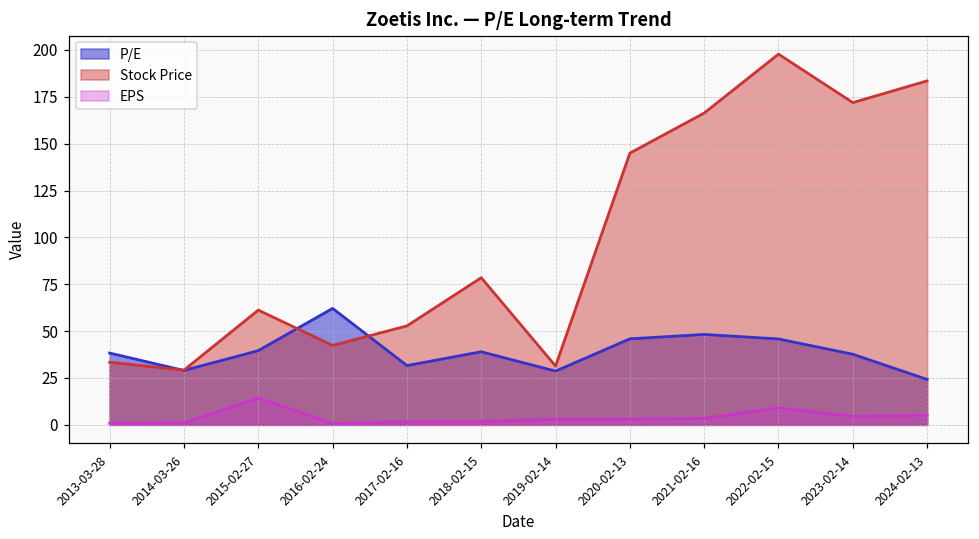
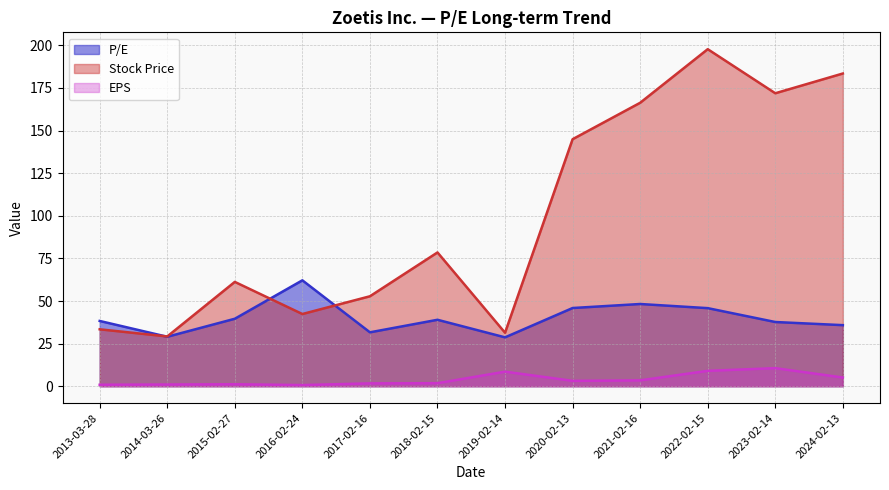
  {
    "P/E": {
      "2013-03-28": 38,
      "2015-02-27": 40,
      "2016-02-24": 62,
      "2017-02-16": 32,
      "2018-02-15": 39,
      "2019-02-14": 29,
      "2020-02-13": 46,
      "2021-02-16": 48,
      "2022-02-15": 46,
      "2023-02-14": 38,
-     "2024-02-13": 24
+     "2024-02-13": 36
    },
    "Stock Price": {
      "2013-03-28": 33,
      "2015-02-27": 61,
      "2016-02-24": 42,
      "2017-02-16": 53,
      "2018-02-15": 79,
      "2019-02-14": 31,
      "2020-02-13": 145,
      "2021-02-16": 166,
      "2022-02-15": 198,
      "2023-02-14": 172,
      "2024-02-13": 183
    },
    "EPS": {
      "2013-03-28": 1,
      "2014-03-26": 1,
-     "2015-02-27": 14,
+     "2015-02-27": 1,
      "2016-02-24": 1,
      "2017-02-16": 2,
      "2018-02-15": 2,
-     "2019-02-14": 3,
+     "2019-02-14": 9,
      "2020-02-13": 3,
      "2021-02-16": 3,
      "2022-02-15": 9,
-     "2023-02-14": 5,
+     "2023-02-14": 11,
      "2024-02-13": 5
    }
  }
